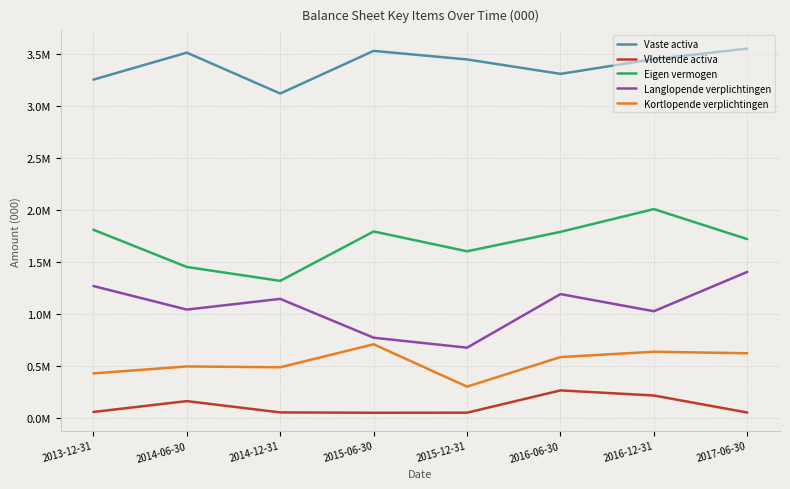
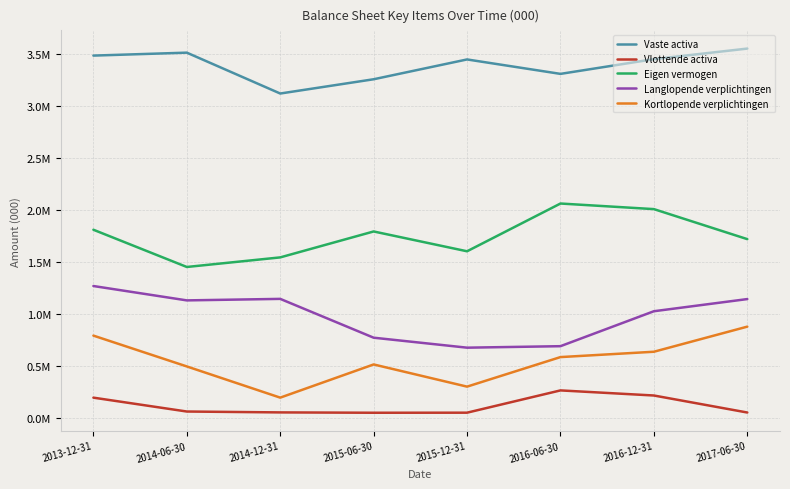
  {
    "Vaste activa": {
-     "2013-12-31": 3250000,
+     "2013-12-31": 3480000,
      "2014-06-30": 3510000,
      "2014-12-31": 3120000,
-     "2015-06-30": 3530000,
+     "2015-06-30": 3260000,
      "2015-12-31": 3450000,
      "2016-06-30": 3310000
    },
    "Vlottende activa": {
-     "2013-12-31": 50000,
-     "2014-06-30": 160000,
+     "2013-12-31": 190000,
+     "2014-06-30": 60000,
      "2014-12-31": 50000,
      "2015-06-30": 50000,
      "2015-12-31": 50000,
      "2016-06-30": 260000,
      "2016-12-31": 210000,
      "2017-06-30": 50000
    },
    "Eigen vermogen": {
      "2013-12-31": 1810000,
      "2014-06-30": 1450000,
-     "2014-12-31": 1320000,
+     "2014-12-31": 1540000,
      "2015-06-30": 1790000,
      "2015-12-31": 1600000,
-     "2016-06-30": 1790000,
+     "2016-06-30": 2060000,
      "2016-12-31": 2010000,
      "2017-06-30": 1720000
    },
    "Langlopende verplichtingen": {
      "2013-12-31": 1270000,
-     "2014-06-30": 1040000,
+     "2014-06-30": 1130000,
      "2014-12-31": 1140000,
      "2015-06-30": 770000,
      "2015-12-31": 670000,
-     "2016-06-30": 1190000,
+     "2016-06-30": 690000,
      "2016-12-31": 1020000,
-     "2017-06-30": 1400000
+     "2017-06-30": 1140000
    },
    "Kortlopende verplichtingen": {
-     "2013-12-31": 430000,
+     "2013-12-31": 790000,
      "2014-06-30": 490000,
-     "2014-12-31": 480000,
-     "2015-06-30": 710000,
+     "2014-12-31": 190000,
+     "2015-06-30": 510000,
      "2015-12-31": 300000,
      "2016-06-30": 580000,
      "2016-12-31": 630000,
-     "2017-06-30": 620000
+     "2017-06-30": 880000
    }
  }
